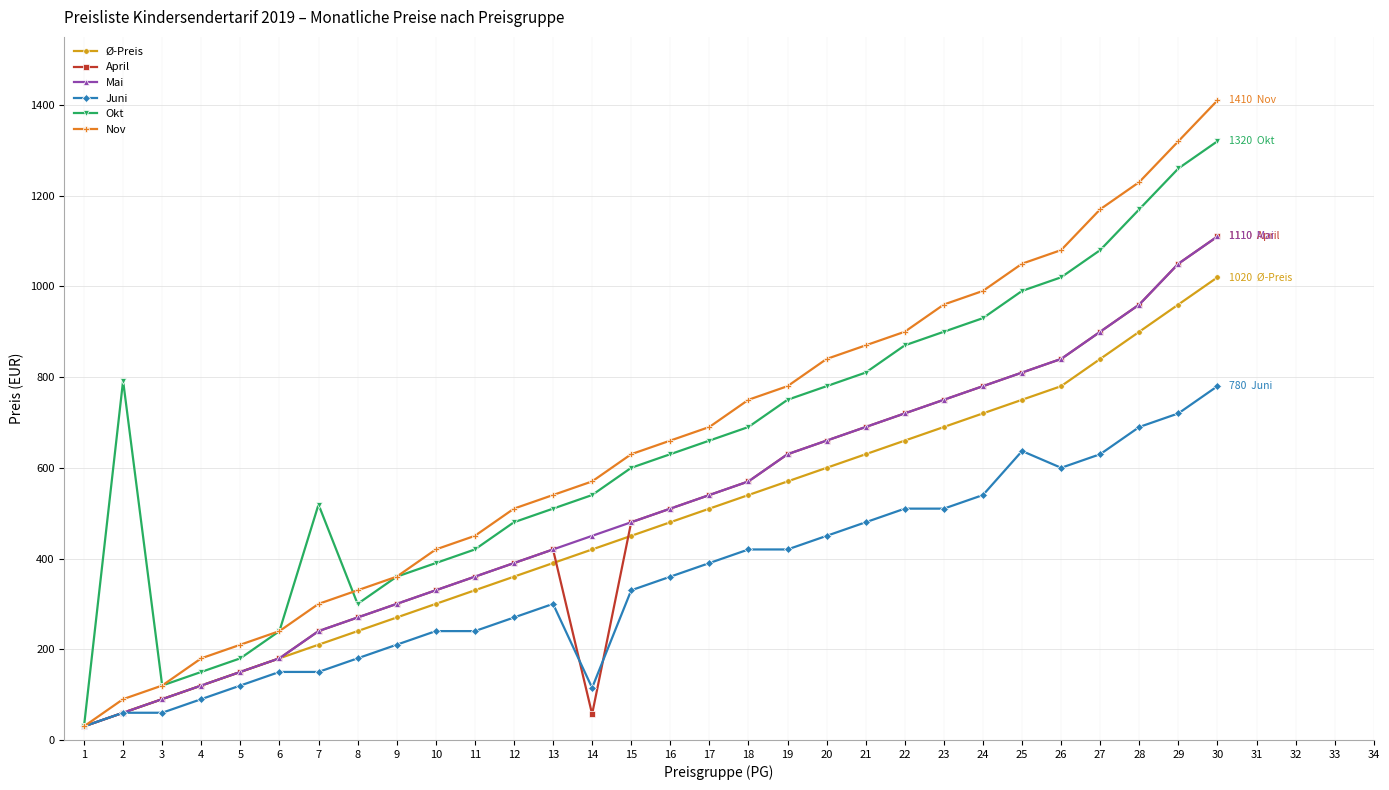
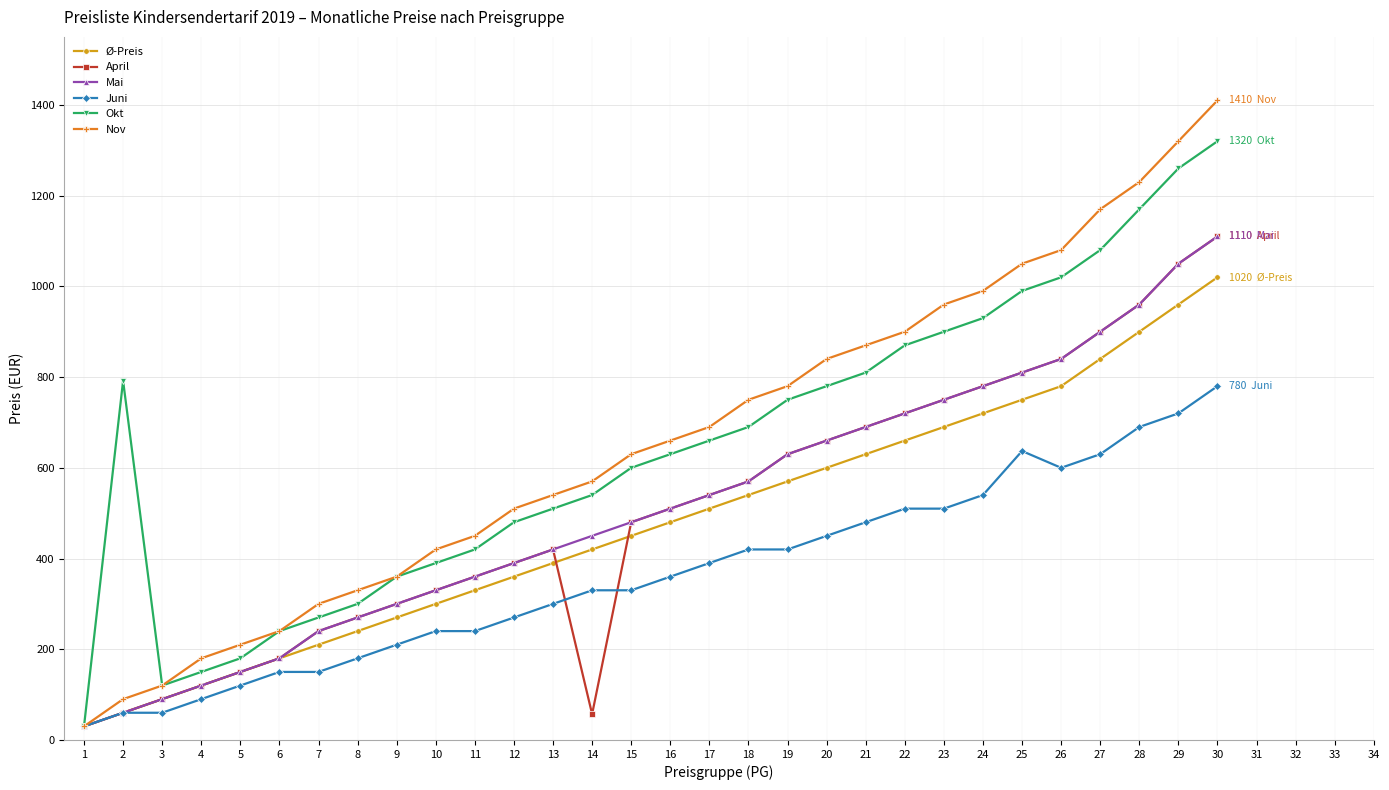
  {
    "April": {
      "14": 60
    },
    "Mai": {
      "14": 450
    },
    "Juni": {
      "3": 60,
      "4": 90,
      "5": 120,
      "6": 150,
      "7": 150,
      "8": 180,
      "9": 210,
      "10": 240,
      "11": 240,
      "12": 270,
      "13": 300,
-     "14": 120,
+     "14": 330,
      "15": 330,
      "16": 360,
      "17": 390,
      "18": 420,
      "19": 420,
      "20": 450,
      "21": 480,
      "22": 510,
      "23": 510,
      "24": 540,
      "25": 640,
      "26": 600,
      "27": 630,
      "28": 690,
      "29": 720
    },
    "Okt": {
      "2": 790,
      "4": 150,
      "5": 180,
-     "7": 520,
+     "7": 270,
      "8": 300,
      "10": 390,
      "11": 420,
      "12": 480,
      "13": 510,
      "14": 540,
      "15": 600,
      "16": 630,
      "17": 660,
      "18": 690,
      "19": 750,
      "20": 780,
      "21": 810,
      "22": 870,
      "23": 900,
      "24": 930,
      "25": 990,
      "26": 1020,
      "27": 1080,
      "28": 1170,
      "29": 1260
    }
  }
